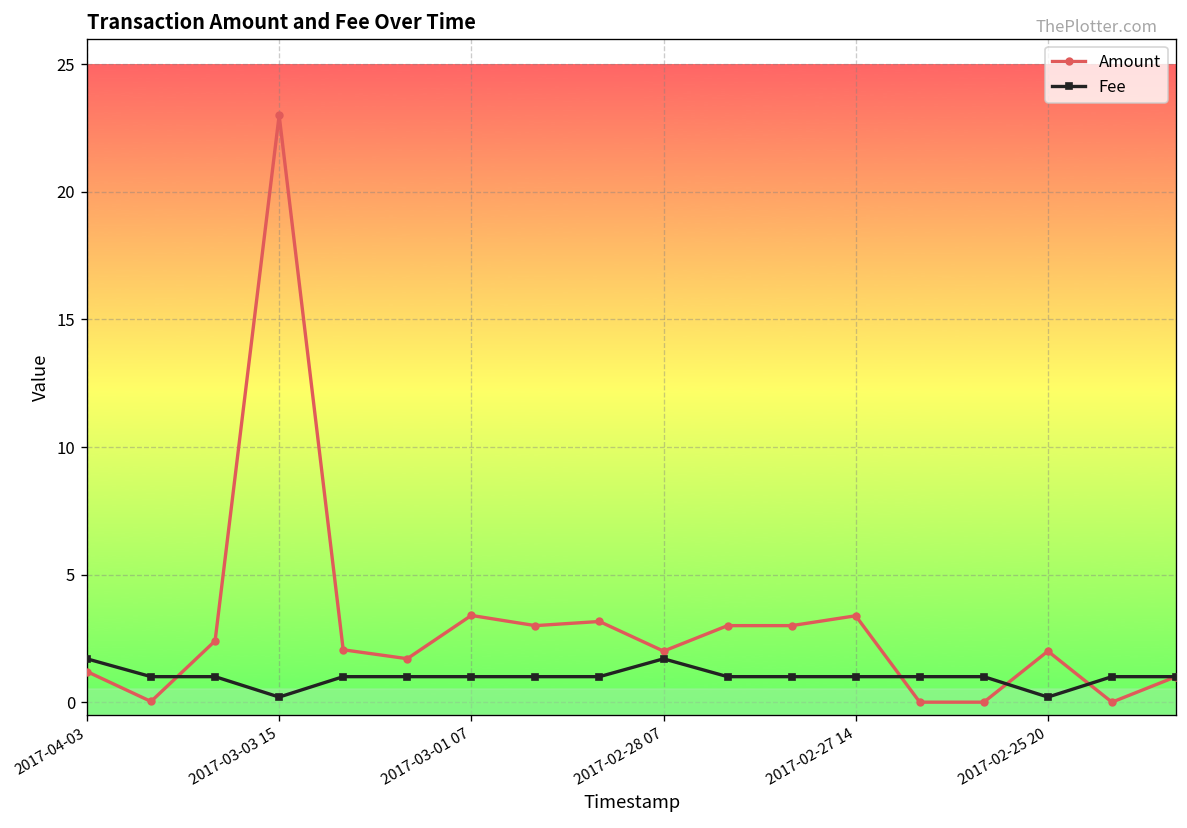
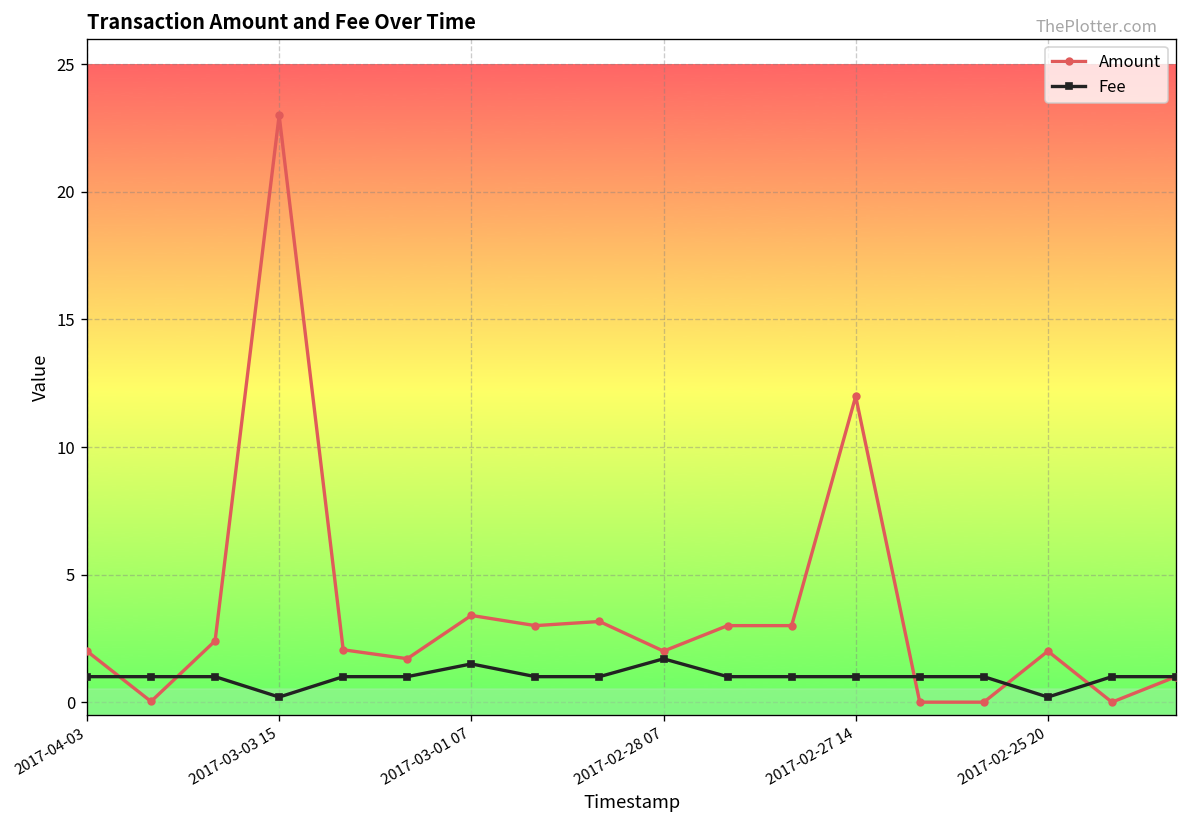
  {
    "Amount": {
-     "2017-04-03": 1.2,
+     "2017-04-03": 2.0,
      "2017-03-03 15": 23.0,
      "2017-03-01 07": 3.4,
      "2017-02-28 07": 2.0,
-     "2017-02-27 14": 3.4,
+     "2017-02-27 14": 12.0,
      "2017-02-25 20": 2.0
    },
    "Fee": {
-     "2017-04-03": 1.7,
-     "2017-03-01 07": 1.0,
+     "2017-04-03": 1.0,
+     "2017-03-01 07": 1.5,
      "2017-02-28 07": 1.7,
      "2017-02-27 14": 1.0
    }
  }
